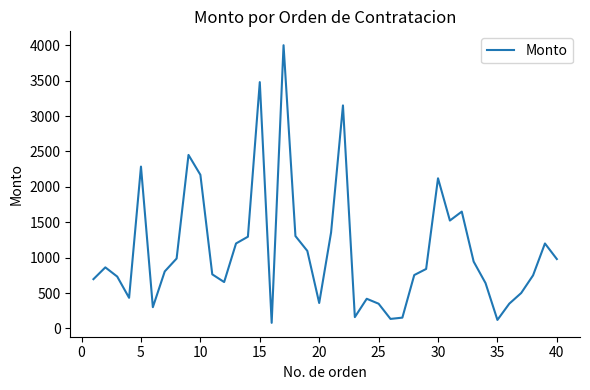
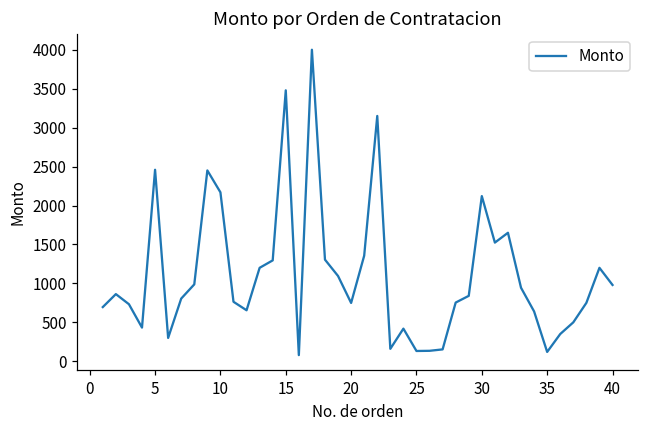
  {
-   "5": 2300,
+   "5": 2500,
    "10": 2200,
    "15": 3500,
-   "20": 400,
-   "25": 300,
+   "20": 700,
+   "25": 100,
    "30": 2100,
    "35": 100,
    "40": 1000
  }
